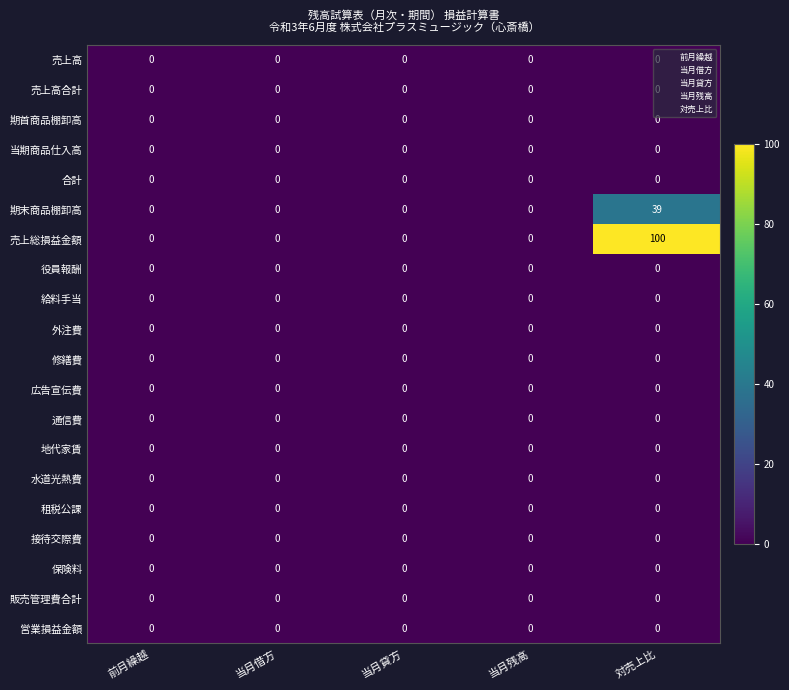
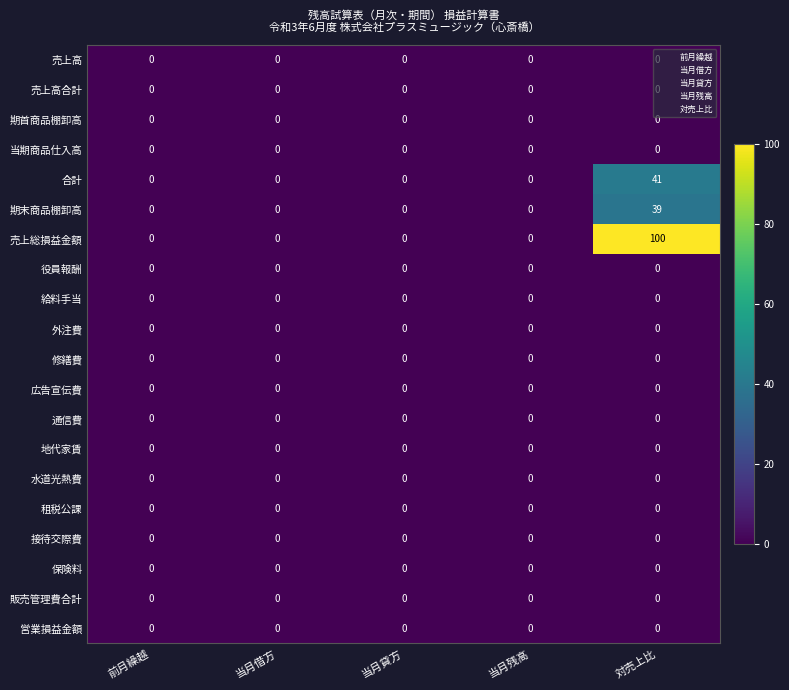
  {
    "売上高": {
      "前月繰越": 0,
      "当月借方": 0,
      "当月貸方": 0,
      "当月残高": 0
    },
    "売上高合計": {
      "前月繰越": 0,
      "当月借方": 0,
      "当月貸方": 0,
      "当月残高": 0
    },
    "期首商品棚卸高": {
      "前月繰越": 0,
      "当月借方": 0,
      "当月貸方": 0,
      "当月残高": 0
    },
    "当期商品仕入高": {
      "前月繰越": 0,
      "当月借方": 0,
      "当月貸方": 0,
      "当月残高": 0,
      "対売上比": 0
    },
    "合計": {
      "前月繰越": 0,
      "当月借方": 0,
      "当月貸方": 0,
      "当月残高": 0,
-     "対売上比": 0
+     "対売上比": 41
    },
    "期末商品棚卸高": {
      "前月繰越": 0,
      "当月借方": 0,
      "当月貸方": 0,
      "当月残高": 0,
      "対売上比": 39
    },
    "売上総損益金額": {
      "前月繰越": 0,
      "当月借方": 0,
      "当月貸方": 0,
      "当月残高": 0,
      "対売上比": 100
    },
    "役員報酬": {
      "前月繰越": 0,
      "当月借方": 0,
      "当月貸方": 0,
      "当月残高": 0,
      "対売上比": 0
    },
    "給料手当": {
      "前月繰越": 0,
      "当月借方": 0,
      "当月貸方": 0,
      "当月残高": 0,
      "対売上比": 0
    },
    "外注費": {
      "前月繰越": 0,
      "当月借方": 0,
      "当月貸方": 0,
      "当月残高": 0,
      "対売上比": 0
    },
    "修繕費": {
      "前月繰越": 0,
      "当月借方": 0,
      "当月貸方": 0,
      "当月残高": 0,
      "対売上比": 0
    },
    "広告宣伝費": {
      "前月繰越": 0,
      "当月借方": 0,
      "当月貸方": 0,
      "当月残高": 0,
      "対売上比": 0
    },
    "通信費": {
      "前月繰越": 0,
      "当月借方": 0,
      "当月貸方": 0,
      "当月残高": 0,
      "対売上比": 0
    },
    "地代家賃": {
      "前月繰越": 0,
      "当月借方": 0,
      "当月貸方": 0,
      "当月残高": 0,
      "対売上比": 0
    },
    "水道光熱費": {
      "前月繰越": 0,
      "当月借方": 0,
      "当月貸方": 0,
      "当月残高": 0,
      "対売上比": 0
    },
    "租税公課": {
      "前月繰越": 0,
      "当月借方": 0,
      "当月貸方": 0,
      "当月残高": 0,
      "対売上比": 0
    },
    "接待交際費": {
      "前月繰越": 0,
      "当月借方": 0,
      "当月貸方": 0,
      "当月残高": 0,
      "対売上比": 0
    },
    "保険料": {
      "前月繰越": 0,
      "当月借方": 0,
      "当月貸方": 0,
      "当月残高": 0,
      "対売上比": 0
    },
    "販売管理費合計": {
      "前月繰越": 0,
      "当月借方": 0,
      "当月貸方": 0,
      "当月残高": 0,
      "対売上比": 0
    },
    "営業損益金額": {
      "前月繰越": 0,
      "当月借方": 0,
      "当月貸方": 0,
      "当月残高": 0,
      "対売上比": 0
    }
  }
